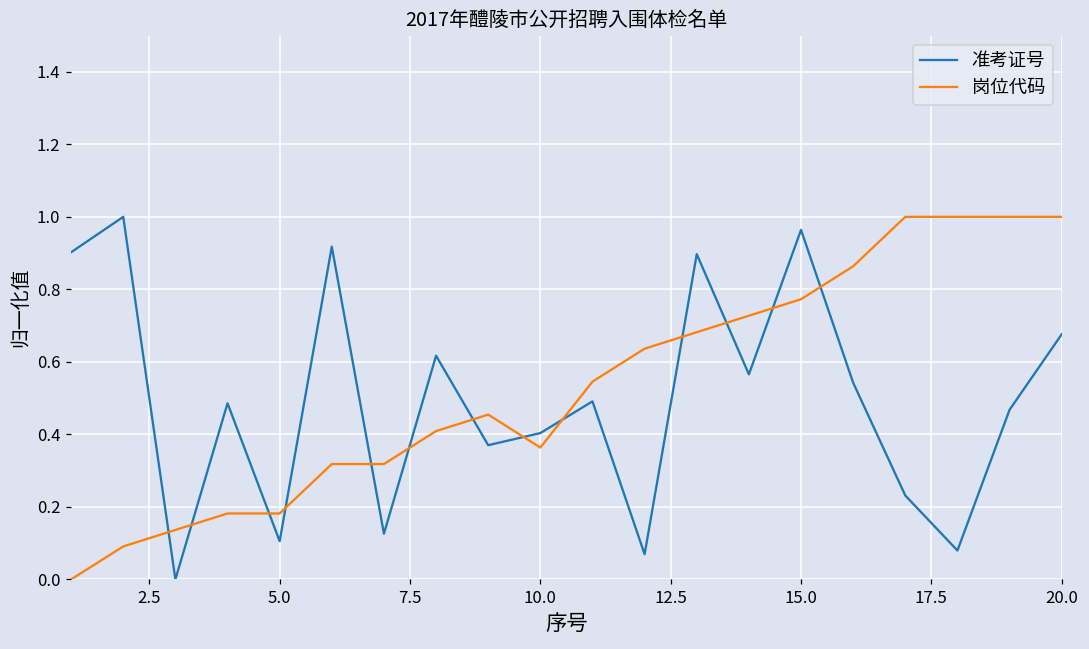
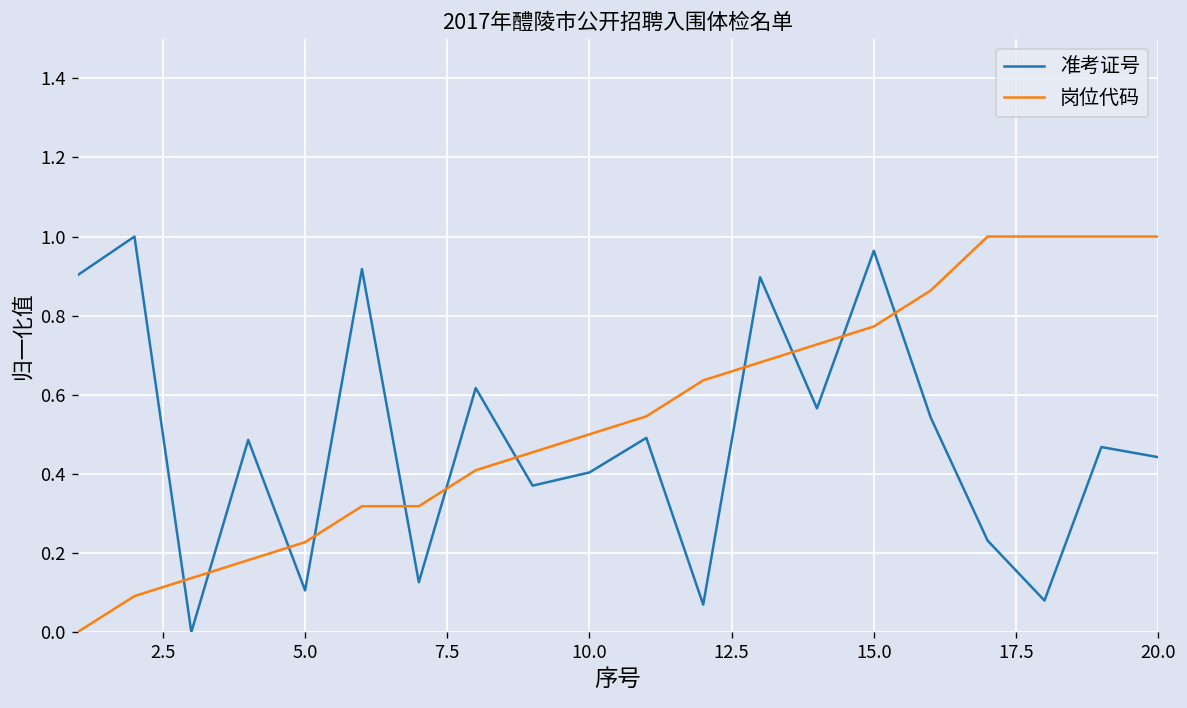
  {
    "准考证号": {
      "5.0": 0.11,
      "10.0": 0.40,
      "15.0": 0.96,
-     "20.0": 0.68
+     "20.0": 0.44
    },
    "岗位代码": {
-     "5.0": 0.18,
-     "10.0": 0.36,
+     "5.0": 0.23,
+     "10.0": 0.50,
      "15.0": 0.77,
      "20.0": 1.00
    }
  }
